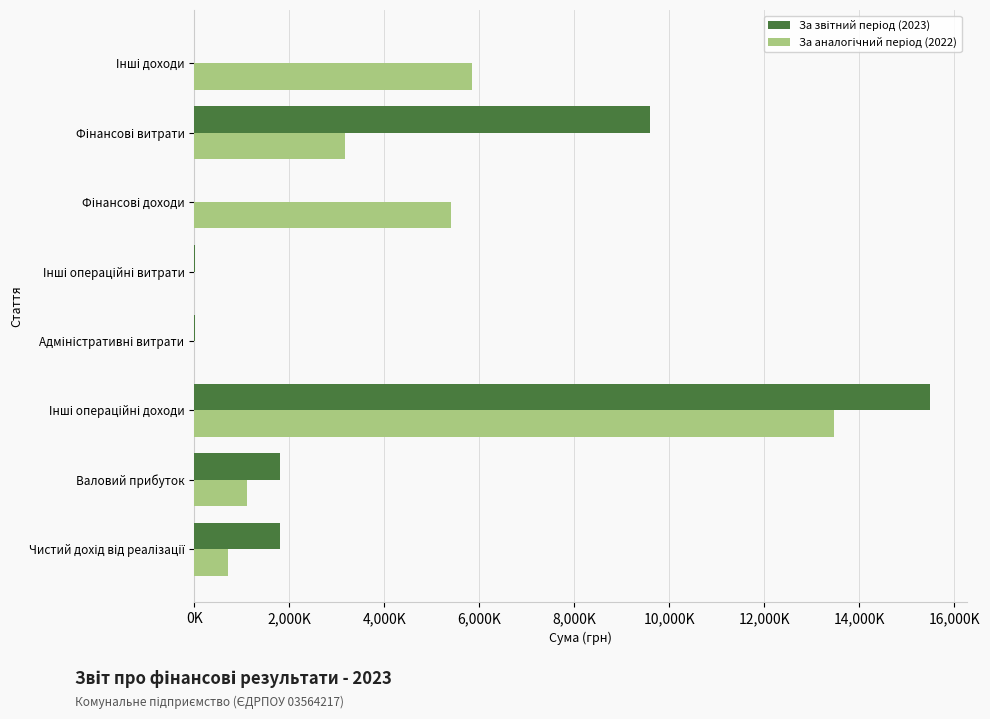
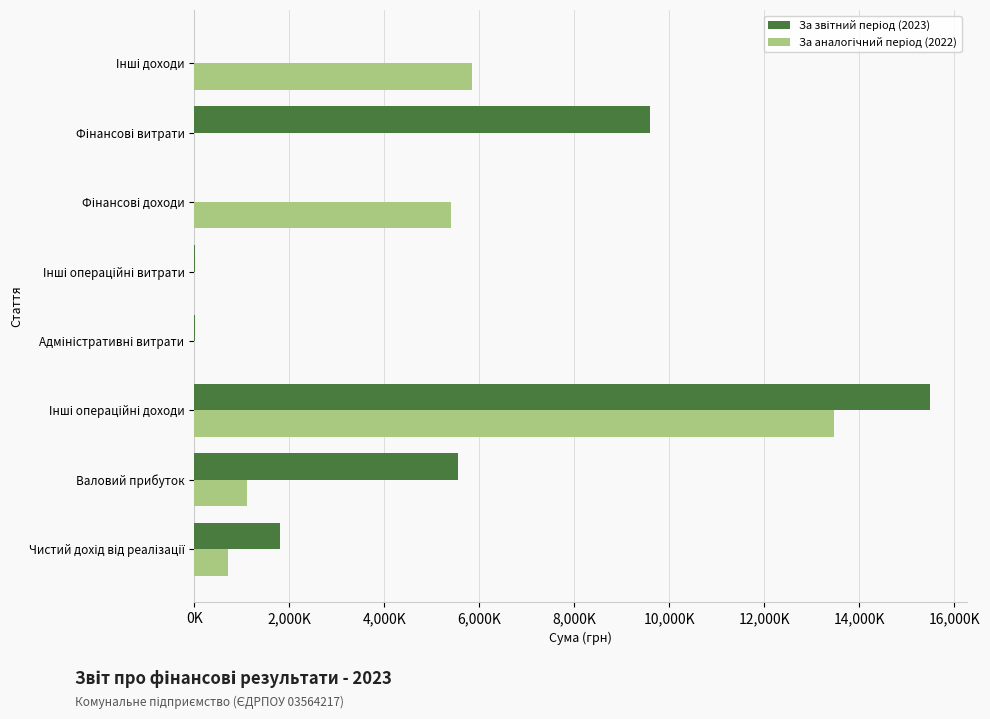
  {
    "За звітний період (2023)": {
      "Інші доходи": "0",
      "Фінансові витрати": "9,600,000",
      "Фінансові доходи": "0",
      "Інші операційні доходи": "15,500,000",
-     "Валовий прибуток": "1,800,000",
+     "Валовий прибуток": "5,500,000",
      "Чистий дохід від реалізації": "1,800,000"
    },
    "За аналогічний період (2022)": {
      "Інші доходи": "5,800,000",
-     "Фінансові витрати": "3,200,000",
+     "Фінансові витрати": "0",
      "Фінансові доходи": "5,400,000",
      "Адміністративні витрати": "0",
      "Інші операційні доходи": "13,500,000",
      "Валовий прибуток": "1,100,000",
      "Чистий дохід від реалізації": "700,000"
    }
  }
